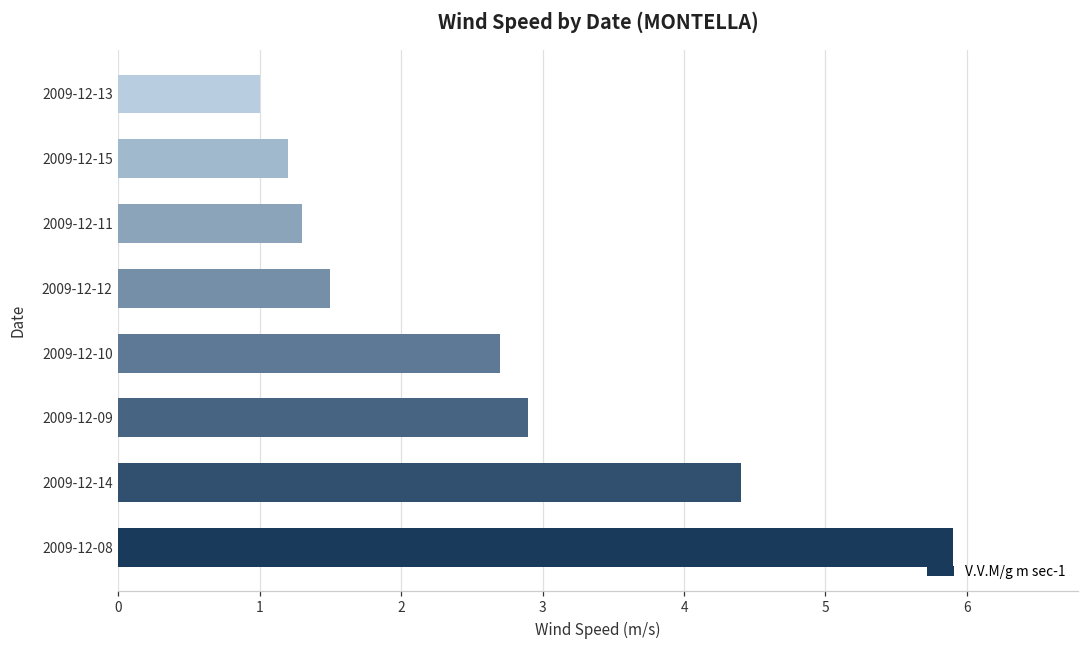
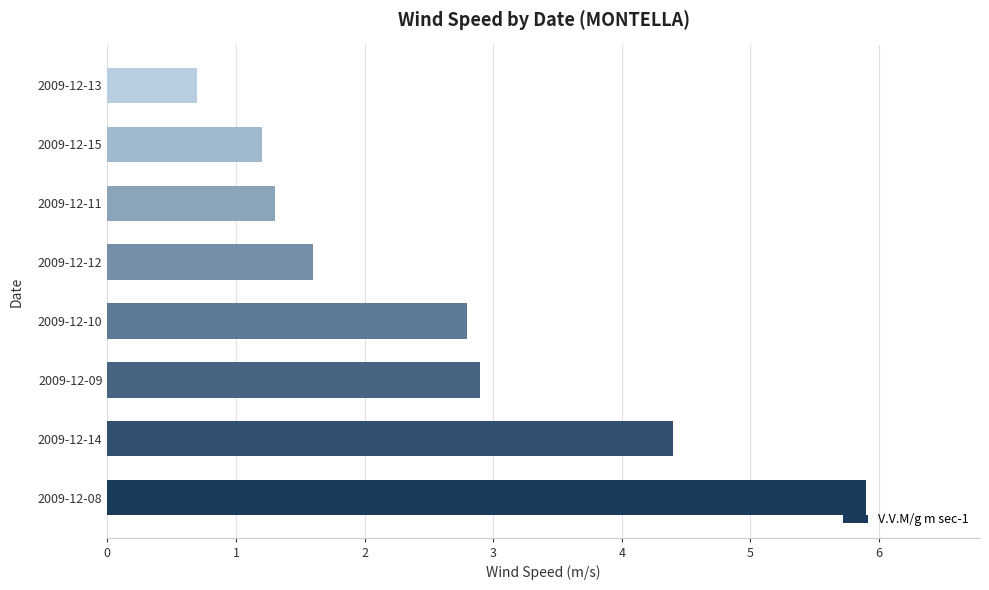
  {
-   "2009-12-13": 1.0,
+   "2009-12-13": 0.7,
    "2009-12-15": 1.2,
    "2009-12-11": 1.3,
-   "2009-12-12": 1.5,
-   "2009-12-10": 2.7,
+   "2009-12-12": 1.6,
+   "2009-12-10": 2.8,
    "2009-12-09": 2.9,
    "2009-12-14": 4.4,
    "2009-12-08": 5.9
  }
